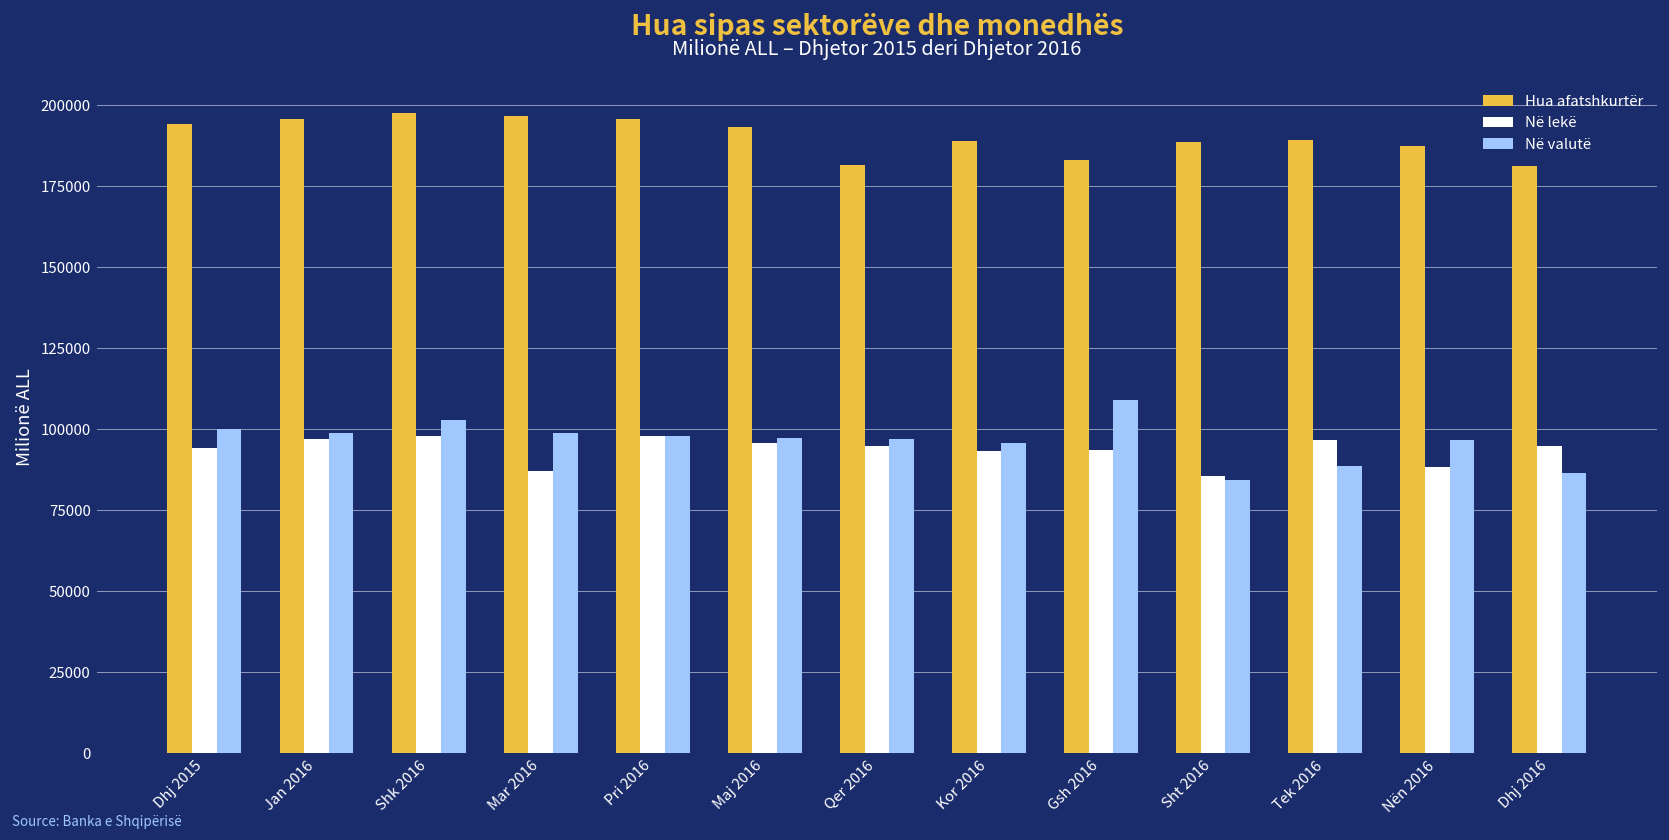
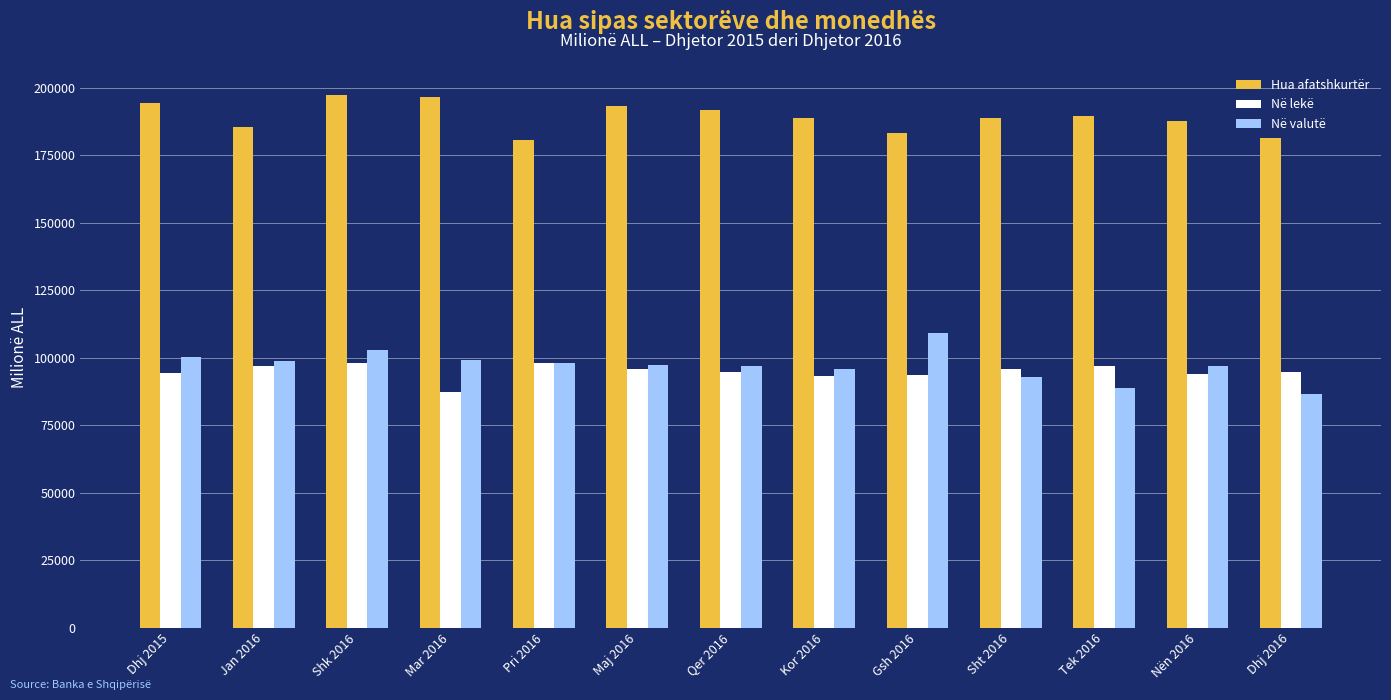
  {
    "Hua afatshkurtër": {
      "Dhj 2015": 194000,
-     "Jan 2016": 196000,
+     "Jan 2016": 185000,
      "Shk 2016": 197000,
      "Mar 2016": 197000,
-     "Pri 2016": 196000,
+     "Pri 2016": 180000,
      "Maj 2016": 193000,
-     "Qer 2016": 182000,
+     "Qer 2016": 192000,
      "Kor 2016": 189000,
      "Gsh 2016": 183000,
      "Sht 2016": 189000,
      "Tek 2016": 189000,
      "Nën 2016": 188000,
      "Dhj 2016": 181000
    },
    "Në lekë": {
      "Dhj 2015": 94000,
      "Jan 2016": 97000,
      "Shk 2016": 98000,
      "Mar 2016": 87000,
      "Pri 2016": 98000,
      "Maj 2016": 96000,
      "Qer 2016": 95000,
      "Kor 2016": 93000,
      "Gsh 2016": 94000,
-     "Sht 2016": 86000,
+     "Sht 2016": 96000,
      "Tek 2016": 97000,
-     "Nën 2016": 88000,
+     "Nën 2016": 94000,
      "Dhj 2016": 95000
    },
    "Në valutë": {
      "Dhj 2015": 100000,
      "Jan 2016": 99000,
      "Shk 2016": 103000,
      "Mar 2016": 99000,
      "Pri 2016": 98000,
      "Maj 2016": 97000,
      "Qer 2016": 97000,
      "Kor 2016": 96000,
      "Gsh 2016": 109000,
-     "Sht 2016": 84000,
+     "Sht 2016": 93000,
      "Tek 2016": 89000,
      "Nën 2016": 97000,
      "Dhj 2016": 86000
    }
  }
